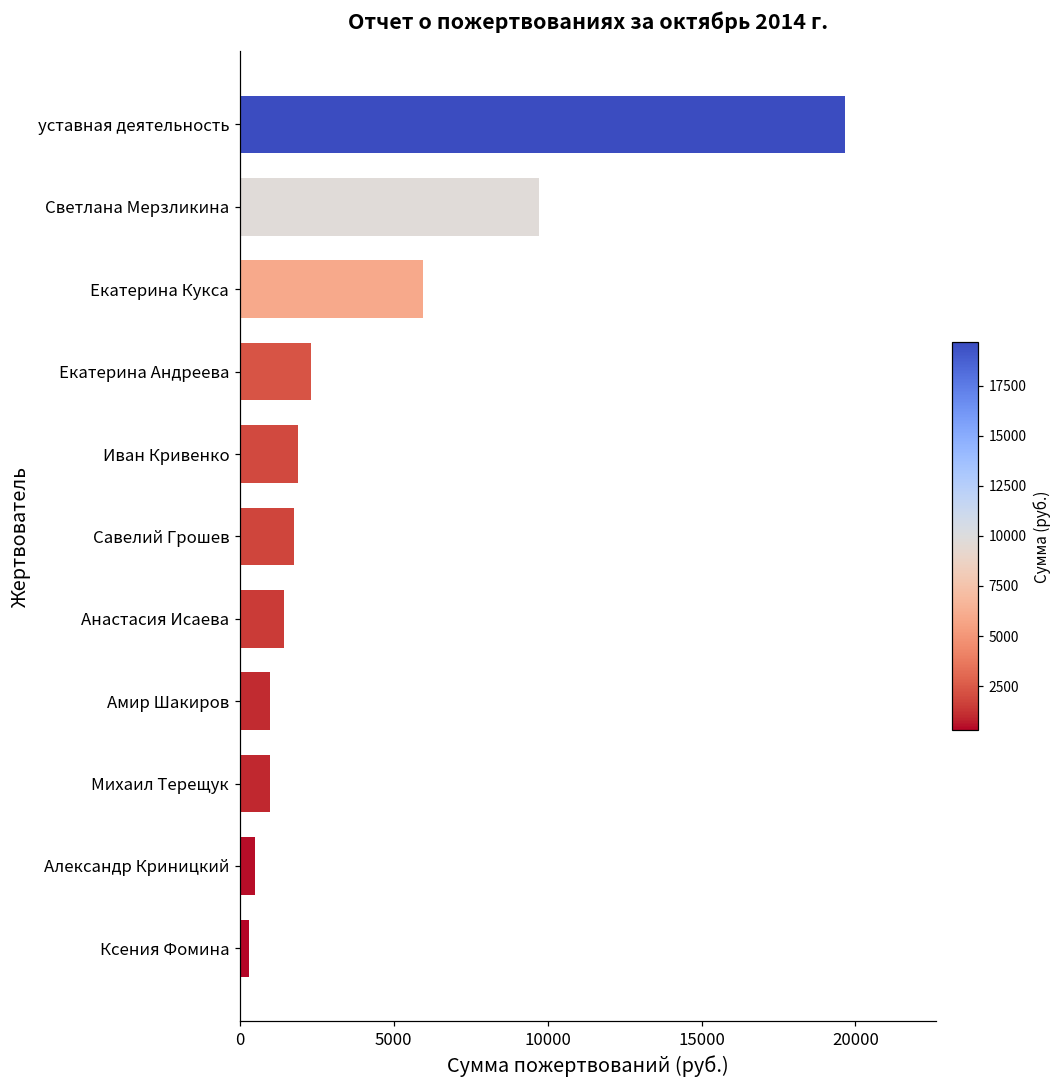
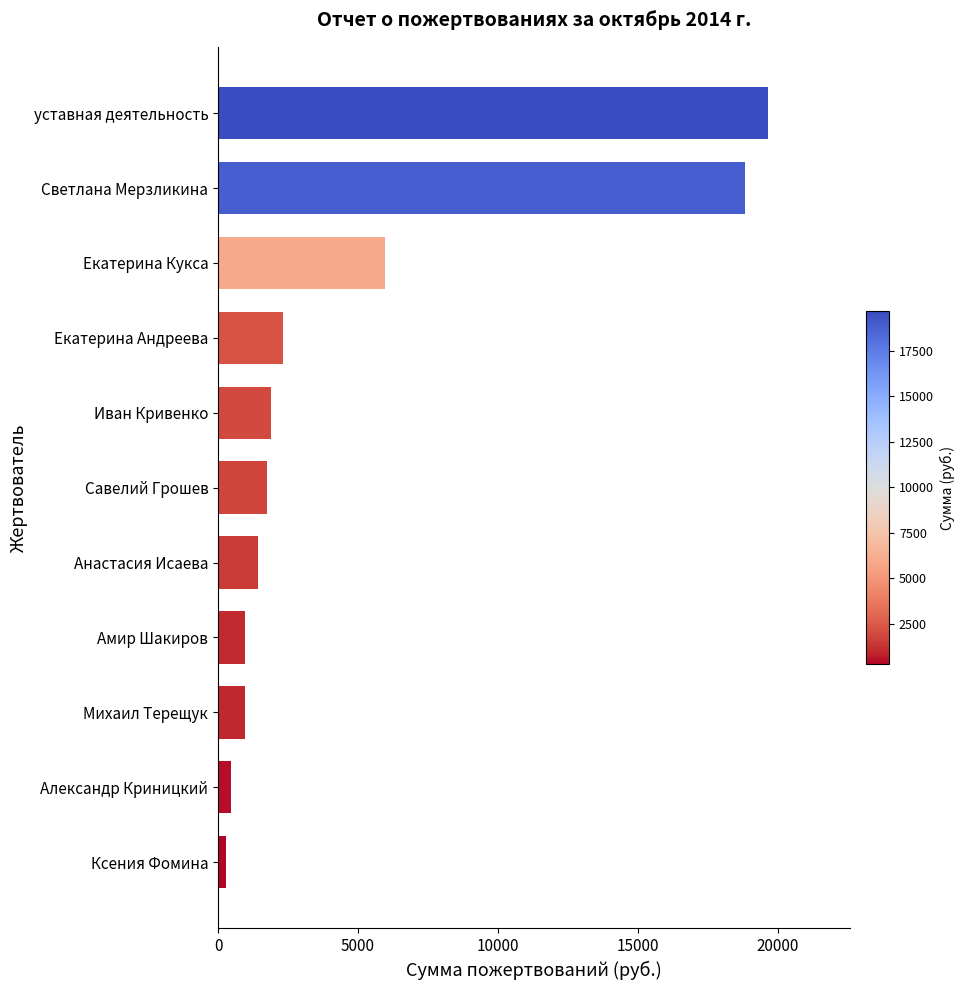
  {
    "уставная деятельность": 19700,
-   "Светлана Мерзликина": 9700,
+   "Светлана Мерзликина": 18800,
    "Екатерина Кукса": 6000,
    "Екатерина Андреева": 2300,
    "Иван Кривенко": 1900,
    "Савелий Грошев": 1800,
    "Анастасия Исаева": 1400,
    "Амир Шакиров": 1000,
    "Михаил Терещук": 1000,
    "Александр Криницкий": 500,
    "Ксения Фомина": 300
  }
